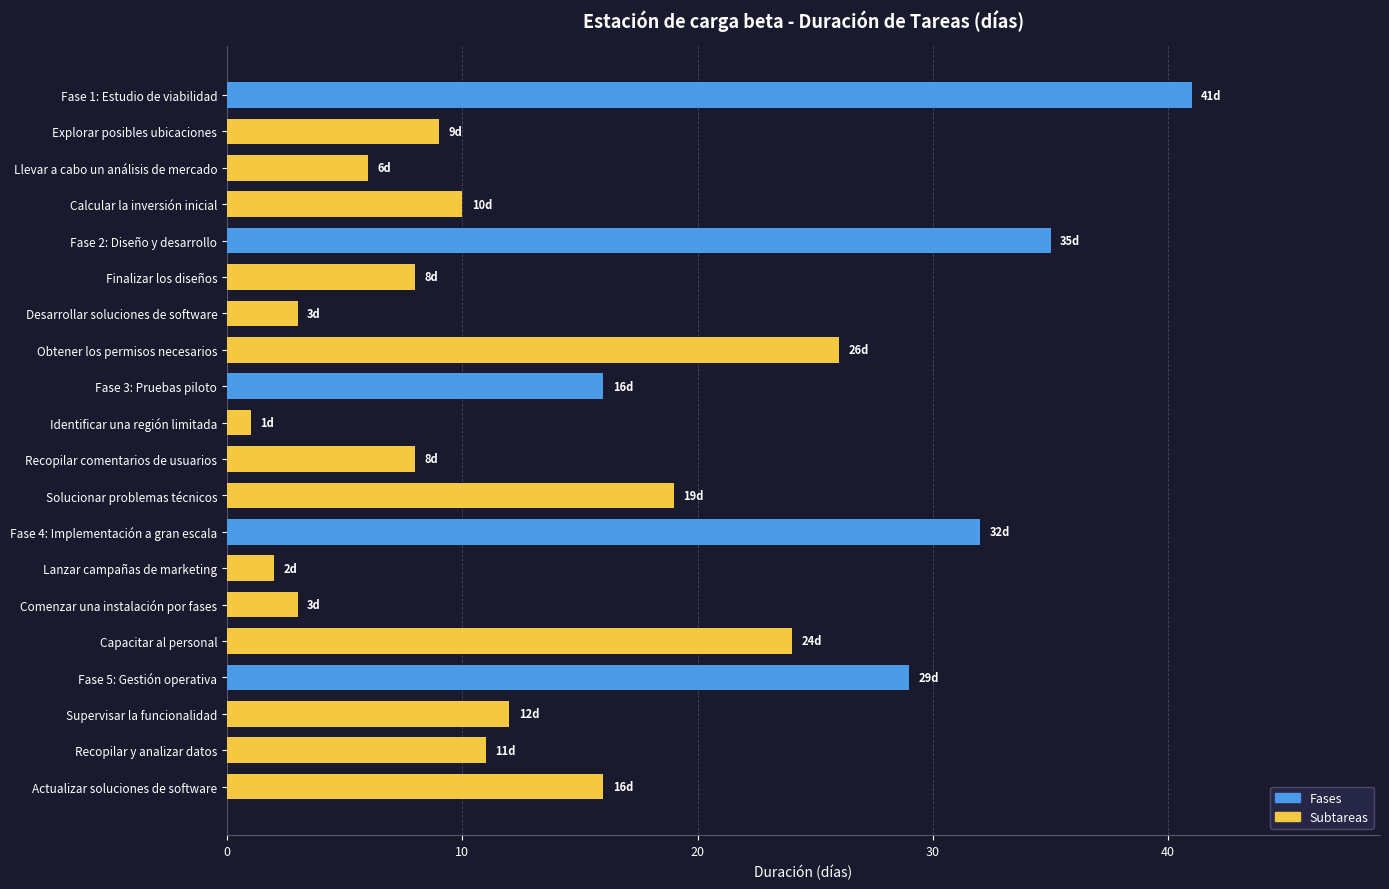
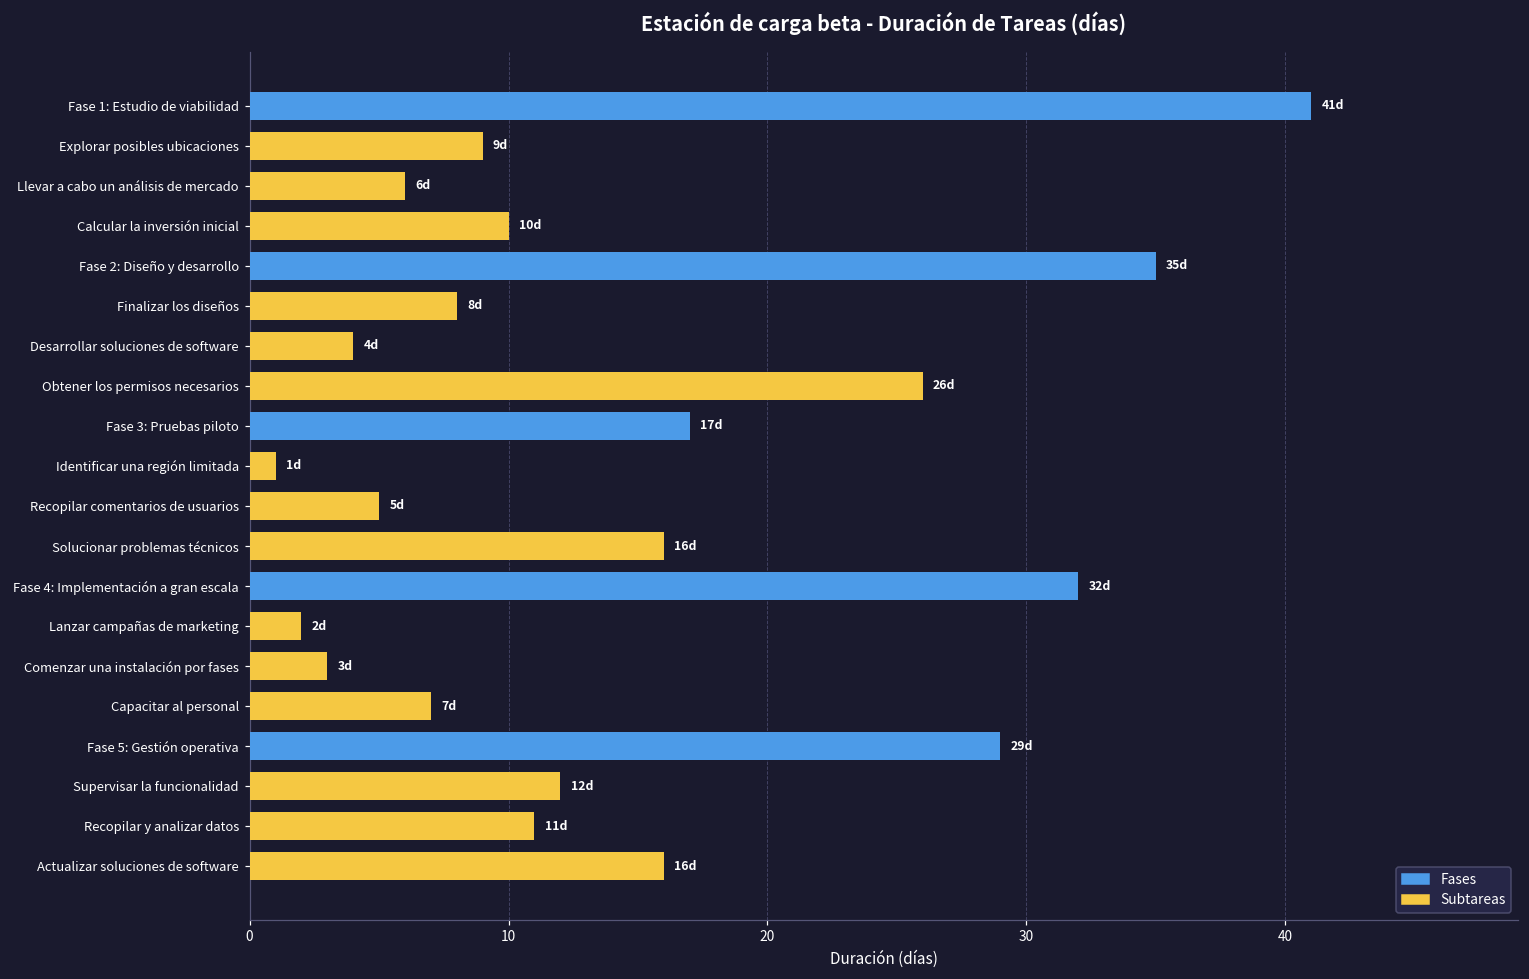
  {
    "Subtareas": {
      "Explorar posibles ubicaciones": "9d",
      "Llevar a cabo un análisis de mercado": "6d",
      "Calcular la inversión inicial": "10d",
      "Finalizar los diseños": "8d",
-     "Desarrollar soluciones de software": "3d",
+     "Desarrollar soluciones de software": "4d",
      "Obtener los permisos necesarios": "26d",
      "Identificar una región limitada": "1d",
-     "Recopilar comentarios de usuarios": "8d",
-     "Solucionar problemas técnicos": "19d",
+     "Recopilar comentarios de usuarios": "5d",
+     "Solucionar problemas técnicos": "16d",
      "Lanzar campañas de marketing": "2d",
      "Comenzar una instalación por fases": "3d",
-     "Capacitar al personal": "24d",
+     "Capacitar al personal": "7d",
      "Supervisar la funcionalidad": "12d",
      "Recopilar y analizar datos": "11d",
      "Actualizar soluciones de software": "16d"
    },
    "Fases": {
      "Fase 1: Estudio de viabilidad": "41d",
      "Fase 2: Diseño y desarrollo": "35d",
-     "Fase 3: Pruebas piloto": "16d",
+     "Fase 3: Pruebas piloto": "17d",
      "Fase 4: Implementación a gran escala": "32d",
      "Fase 5: Gestión operativa": "29d"
    }
  }
